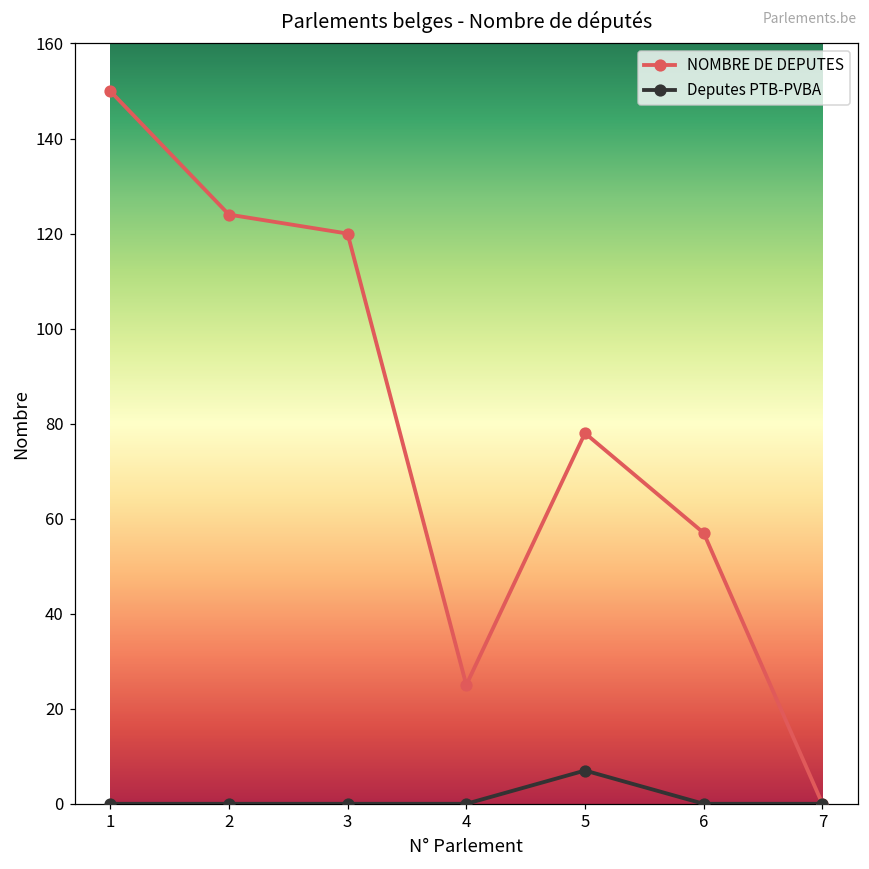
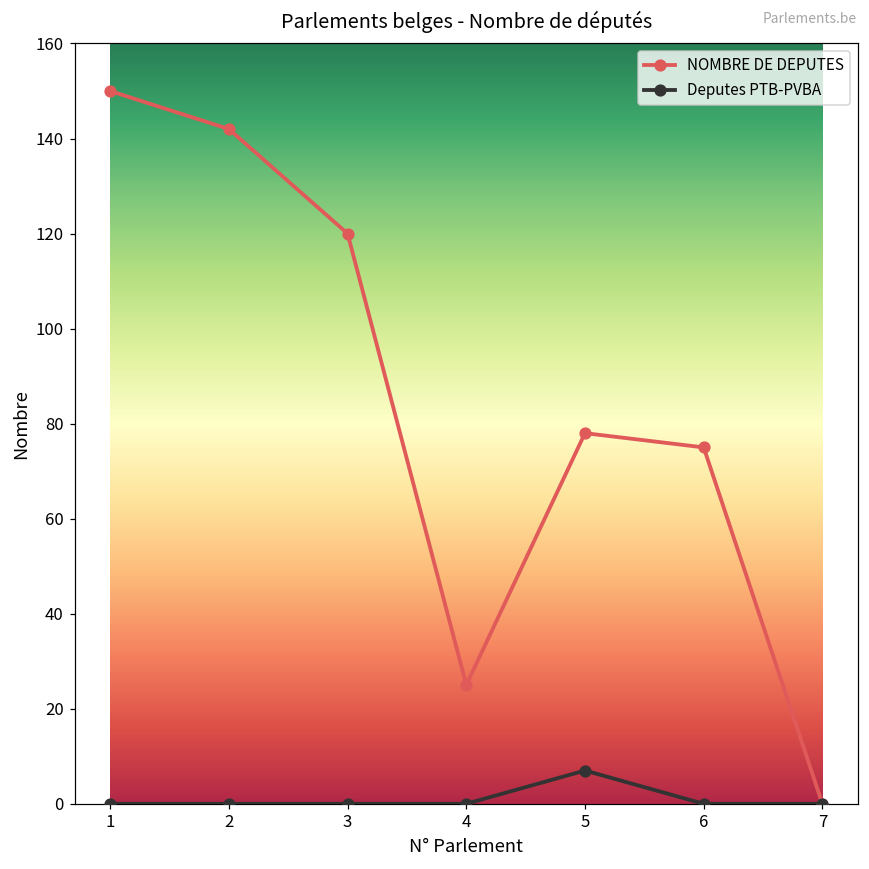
  {
    "NOMBRE DE DEPUTES": {
      "1": 150,
-     "2": 124,
+     "2": 142,
      "3": 120,
      "4": 25,
      "5": 78,
-     "6": 57
+     "6": 75
    },
    "Deputes PTB-PVBA": {
      "1": 0,
      "2": 0,
      "3": 0,
      "4": 0,
      "5": 7,
      "6": 0
    }
  }
